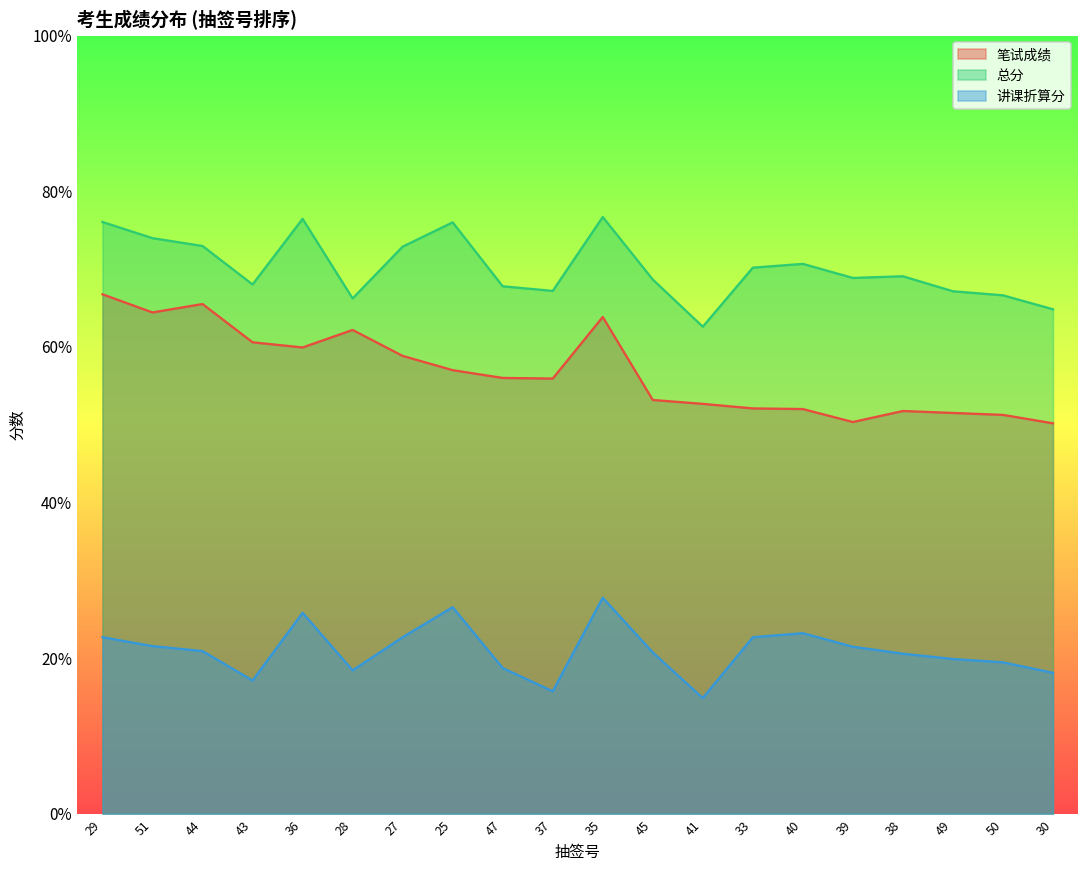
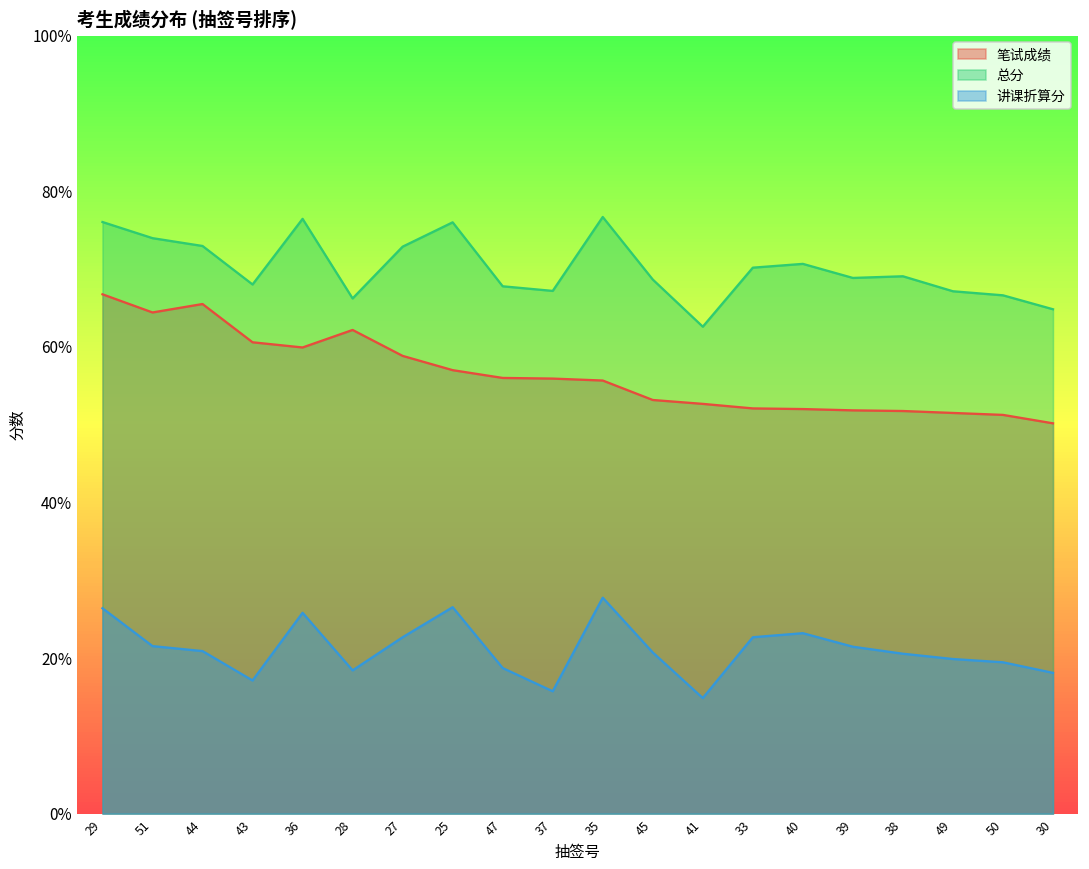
  {
    "笔试成绩": {
      "29": "67%",
      "51": "64%",
      "44": "65%",
      "43": "61%",
      "36": "60%",
      "28": "62%",
      "27": "59%",
      "25": "57%",
      "47": "56%",
      "37": "56%",
-     "35": "64%",
+     "35": "56%",
      "45": "53%",
      "41": "53%",
      "33": "52%",
      "40": "52%",
-     "39": "50%",
+     "39": "52%",
      "38": "52%",
      "49": "52%",
      "50": "51%",
      "30": "50%"
    },
    "总分": {
      "29": "76%",
      "51": "74%",
      "44": "73%",
      "43": "68%",
      "36": "76%",
      "28": "66%",
      "27": "73%",
      "25": "76%",
      "47": "68%",
      "37": "67%",
      "35": "77%",
      "45": "69%",
      "41": "63%",
      "33": "70%",
      "40": "71%",
      "39": "69%",
      "38": "69%",
      "49": "67%",
      "50": "67%",
      "30": "65%"
    },
    "讲课折算分": {
-     "29": "23%",
+     "29": "26%",
      "51": "22%",
      "44": "21%",
      "43": "17%",
      "36": "26%",
      "28": "18%",
      "27": "23%",
      "25": "27%",
      "47": "19%",
      "37": "16%",
      "35": "28%",
      "45": "21%",
      "41": "15%",
      "33": "23%",
      "40": "23%",
      "39": "21%",
      "38": "21%",
      "49": "20%",
      "50": "19%",
      "30": "18%"
    }
  }
